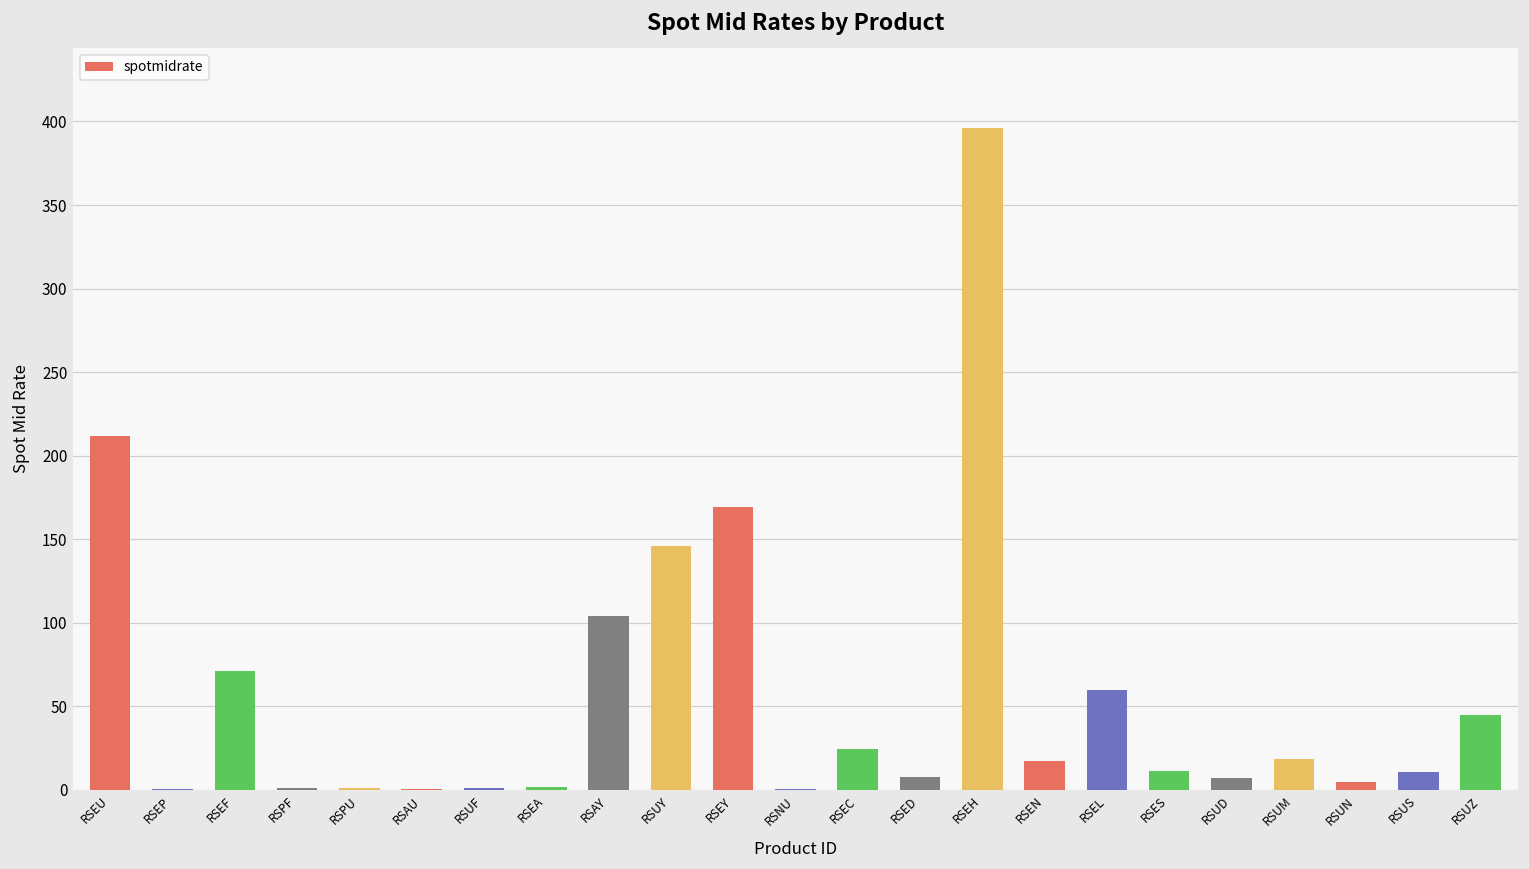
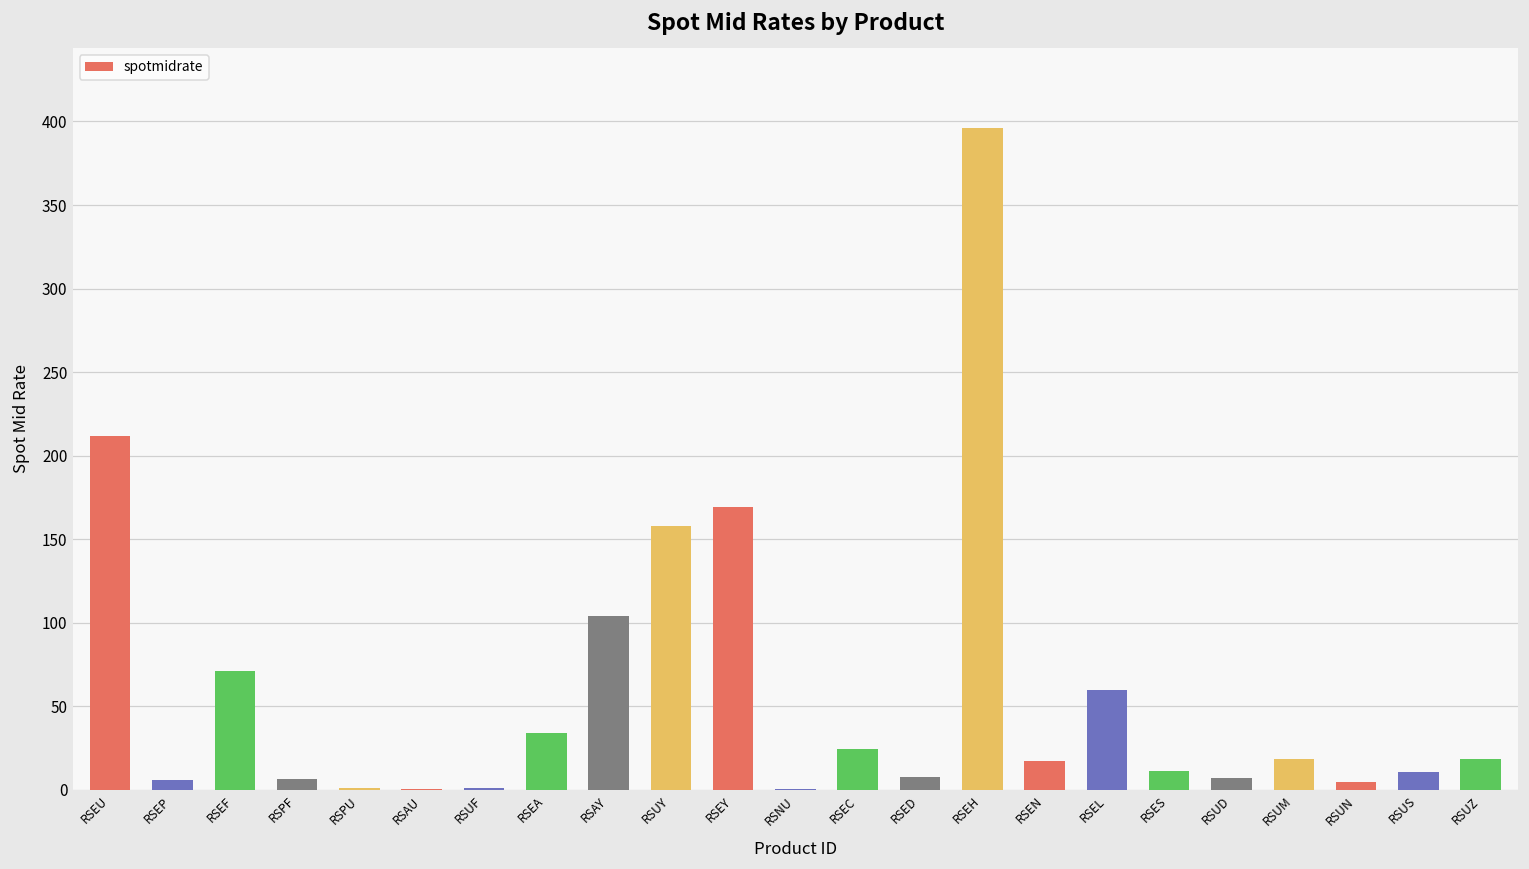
  {
    "RSEU": 212,
-   "RSEP": 1,
+   "RSEP": 6,
    "RSEF": 71,
-   "RSPF": 1,
-   "RSEA": 2,
+   "RSPF": 6,
+   "RSEA": 34,
    "RSAY": 104,
-   "RSUY": 146,
+   "RSUY": 158,
    "RSEY": 169,
    "RSEC": 25,
    "RSED": 7,
    "RSEH": 396,
    "RSEN": 18,
    "RSEL": 60,
    "RSES": 11,
    "RSUD": 7,
    "RSUM": 19,
    "RSUN": 5,
    "RSUS": 11,
-   "RSUZ": 45
+   "RSUZ": 18
  }
